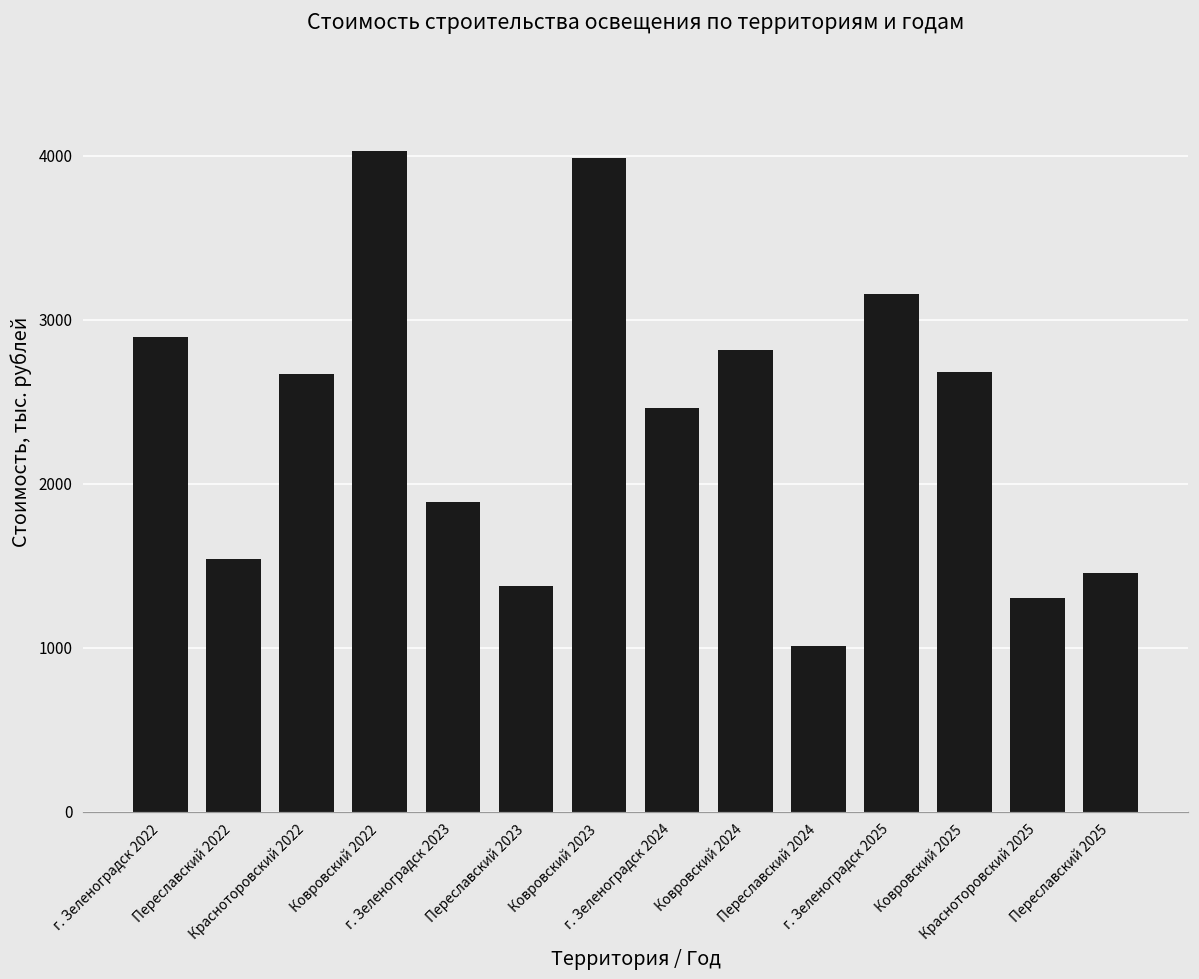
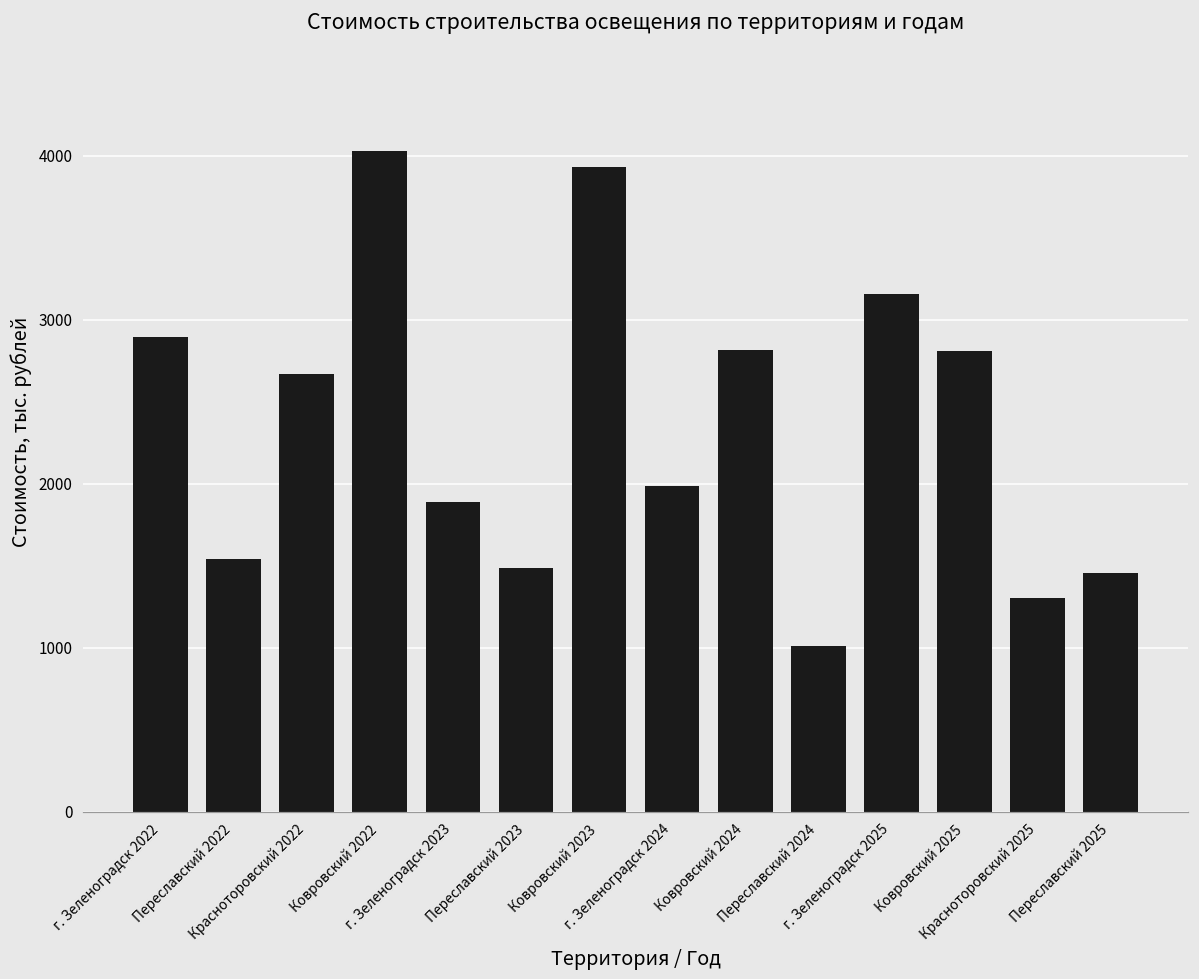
  {
    "г. Зеленоградск 2022": 2890,
    "Переславский 2022": 1540,
    "Красноторовский 2022": 2670,
    "Ковровский 2022": 4030,
    "г. Зеленоградск 2023": 1890,
-   "Переславский 2023": 1370,
-   "Ковровский 2023": 3990,
-   "г. Зеленоградск 2024": 2460,
+   "Переславский 2023": 1490,
+   "Ковровский 2023": 3930,
+   "г. Зеленоградск 2024": 1990,
    "Ковровский 2024": 2820,
    "Переславский 2024": 1010,
    "г. Зеленоградск 2025": 3160,
-   "Ковровский 2025": 2680,
+   "Ковровский 2025": 2810,
    "Красноторовский 2025": 1300,
    "Переславский 2025": 1460
  }
